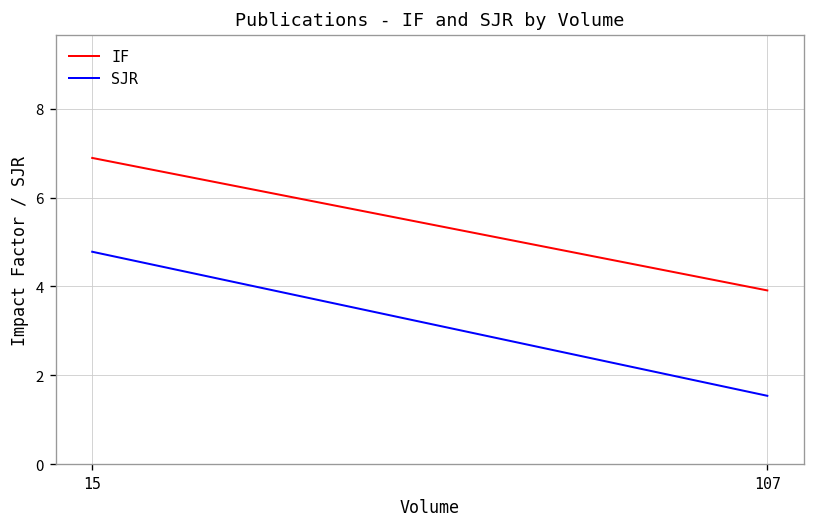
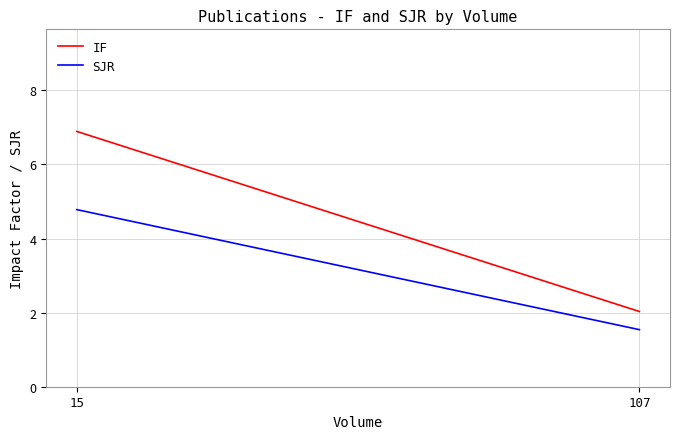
  {
    "IF": {
      "15": 6.9,
-     "107": 3.9
+     "107": 2.0
    },
    "SJR": {
      "15": 4.8,
      "107": 1.5
    }
  }
